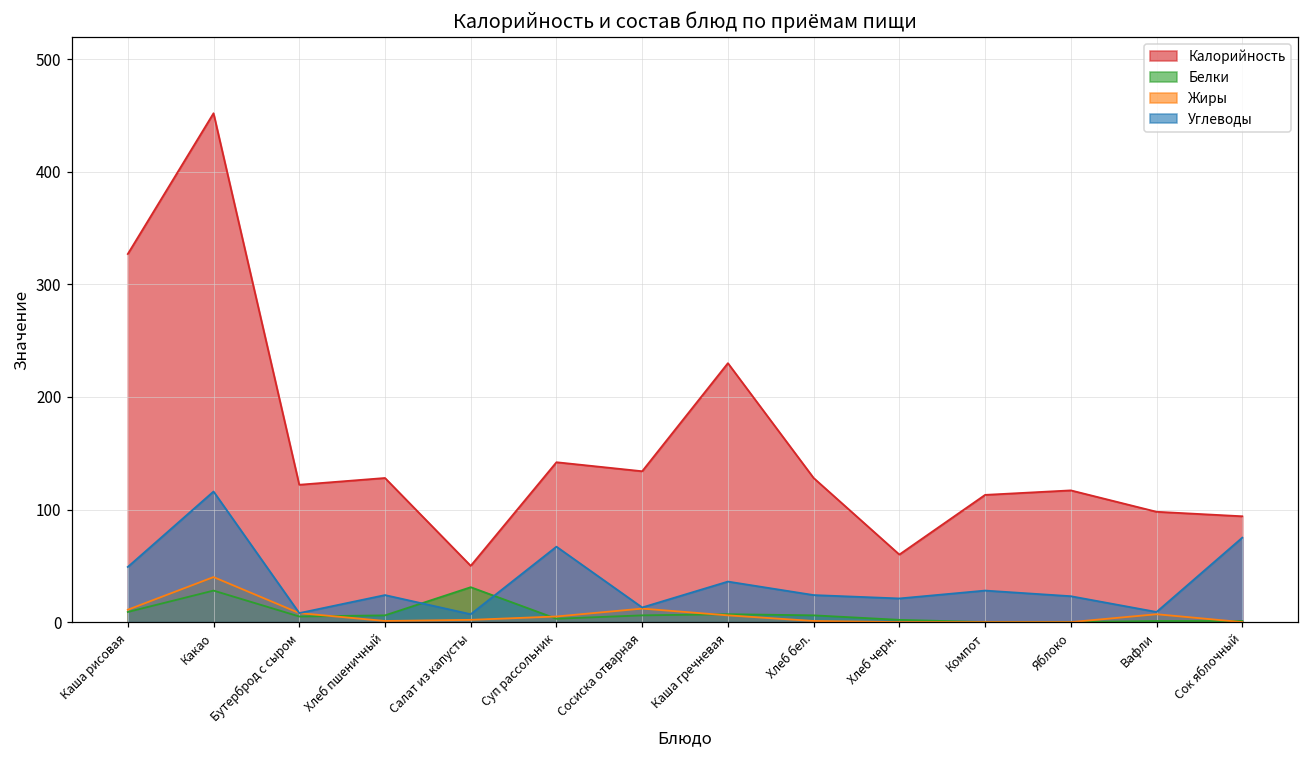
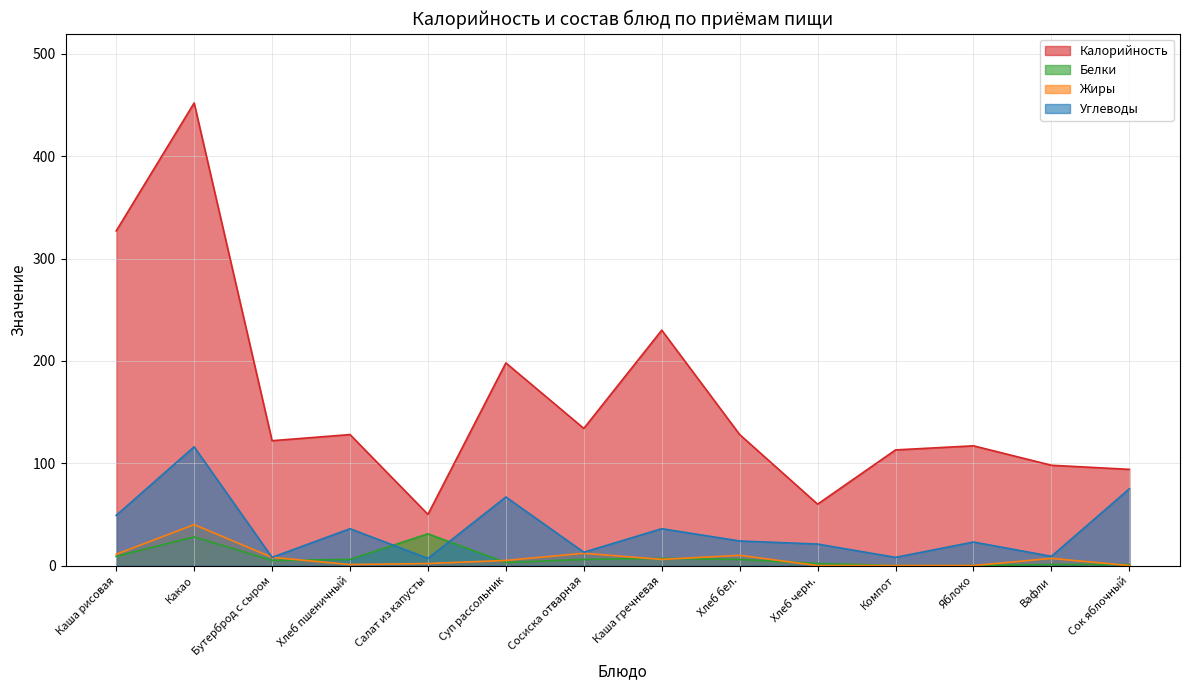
  {
    "Калорийность": {
      "Каша рисовая": 327,
      "Какао": 452,
      "Бутерброд с сыром": 122,
      "Хлеб пшеничный": 128,
      "Салат из капусты": 50,
-     "Суп рассольник": 142,
+     "Суп рассольник": 198,
      "Сосиска отварная": 134,
      "Каша гречневая": 230,
      "Хлеб бел.": 128,
      "Хлеб черн.": 60,
      "Компот": 113,
      "Яблоко": 117,
      "Вафли": 98,
      "Сок яблочный": 94
    },
    "Белки": {
      "Какао": 28,
      "Бутерброд с сыром": 5,
      "Хлеб пшеничный": 6,
      "Салат из капусты": 31,
      "Сосиска отварная": 6,
      "Хлеб бел.": 6,
      "Вафли": 1
    },
    "Жиры": {
      "Какао": 40,
      "Хлеб пшеничный": 1,
      "Салат из капусты": 2,
-     "Хлеб бел.": 1
+     "Хлеб бел.": 10
    },
    "Углеводы": {
      "Каша рисовая": 49,
      "Какао": 116,
-     "Хлеб пшеничный": 24,
+     "Хлеб пшеничный": 36,
      "Салат из капусты": 7,
      "Суп рассольник": 67,
      "Каша гречневая": 36,
      "Хлеб бел.": 24,
      "Хлеб черн.": 21,
-     "Компот": 28,
+     "Компот": 8,
      "Яблоко": 23,
      "Сок яблочный": 75
    }
  }
